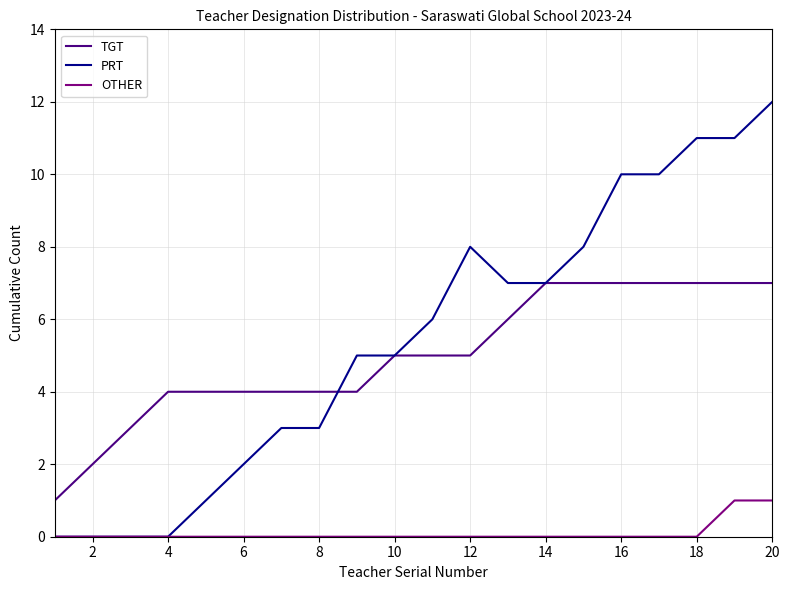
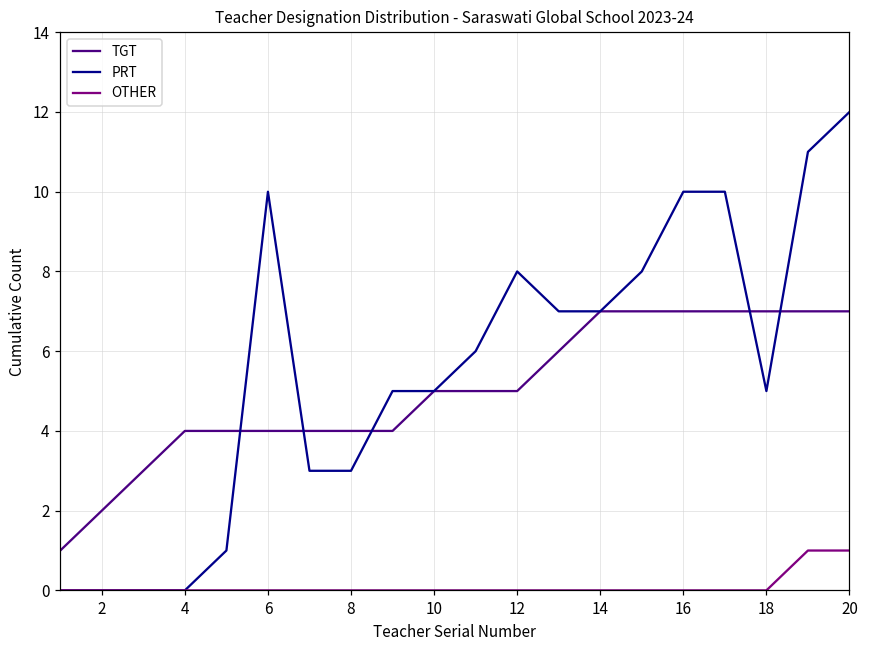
  {
    "PRT": {
-     "6": 2,
+     "6": 10,
      "8": 3,
      "12": 8,
      "16": 10,
-     "18": 11,
+     "18": 5,
      "20": 12
    }
  }
